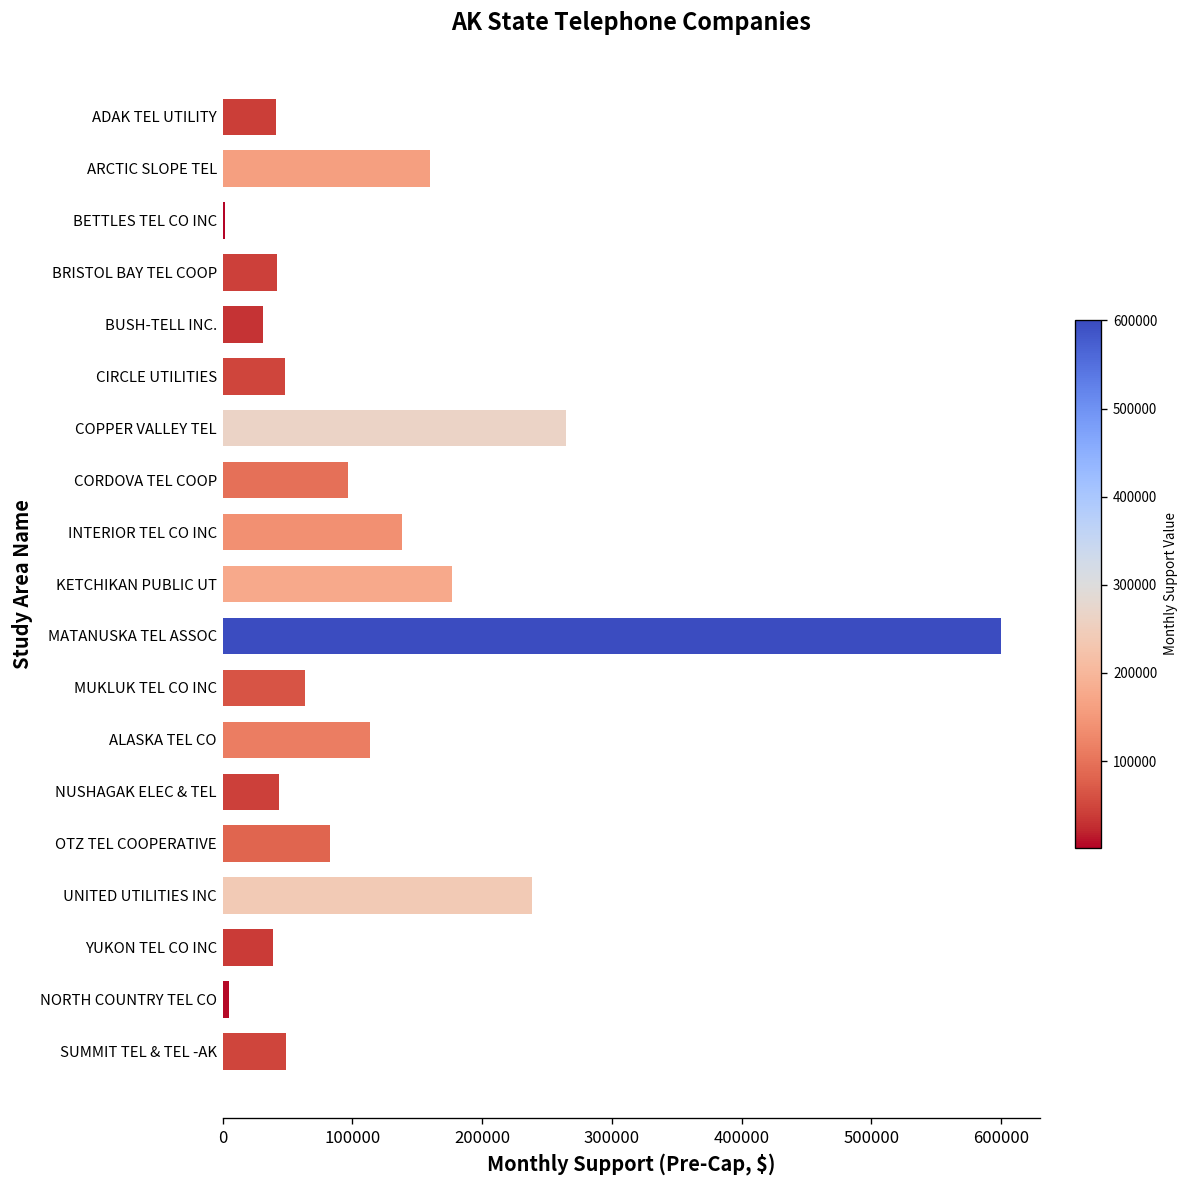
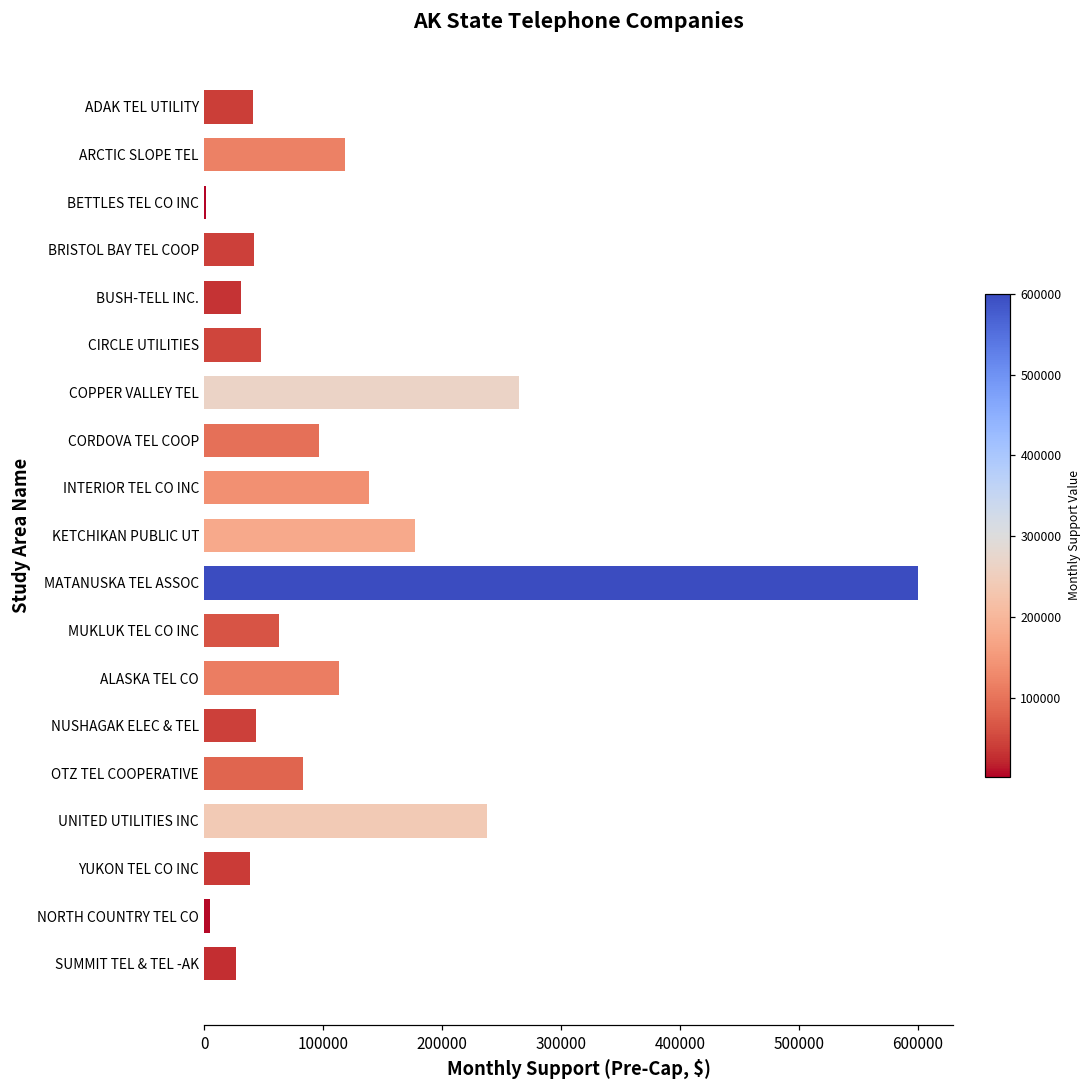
  {
    "ADAK TEL UTILITY": 41000,
-   "ARCTIC SLOPE TEL": 159000,
+   "ARCTIC SLOPE TEL": 118000,
    "BRISTOL BAY TEL COOP": 42000,
    "BUSH-TELL INC.": 31000,
    "CIRCLE UTILITIES": 48000,
    "COPPER VALLEY TEL": 265000,
    "CORDOVA TEL COOP": 97000,
    "INTERIOR TEL CO INC": 138000,
    "KETCHIKAN PUBLIC UT": 177000,
    "MATANUSKA TEL ASSOC": 600000,
    "MUKLUK TEL CO INC": 63000,
    "ALASKA TEL CO": 114000,
    "NUSHAGAK ELEC & TEL": 44000,
    "OTZ TEL COOPERATIVE": 83000,
    "UNITED UTILITIES INC": 238000,
    "YUKON TEL CO INC": 39000,
    "NORTH COUNTRY TEL CO": 4000,
-   "SUMMIT TEL & TEL -AK": 48000
+   "SUMMIT TEL & TEL -AK": 27000
  }
